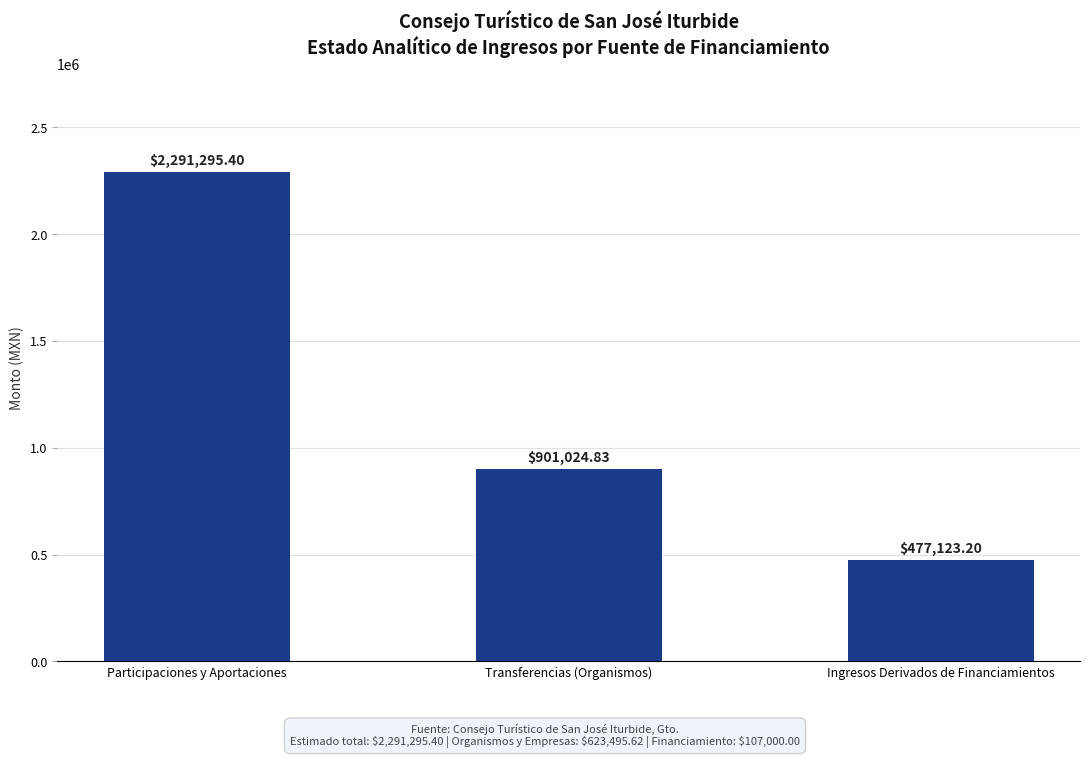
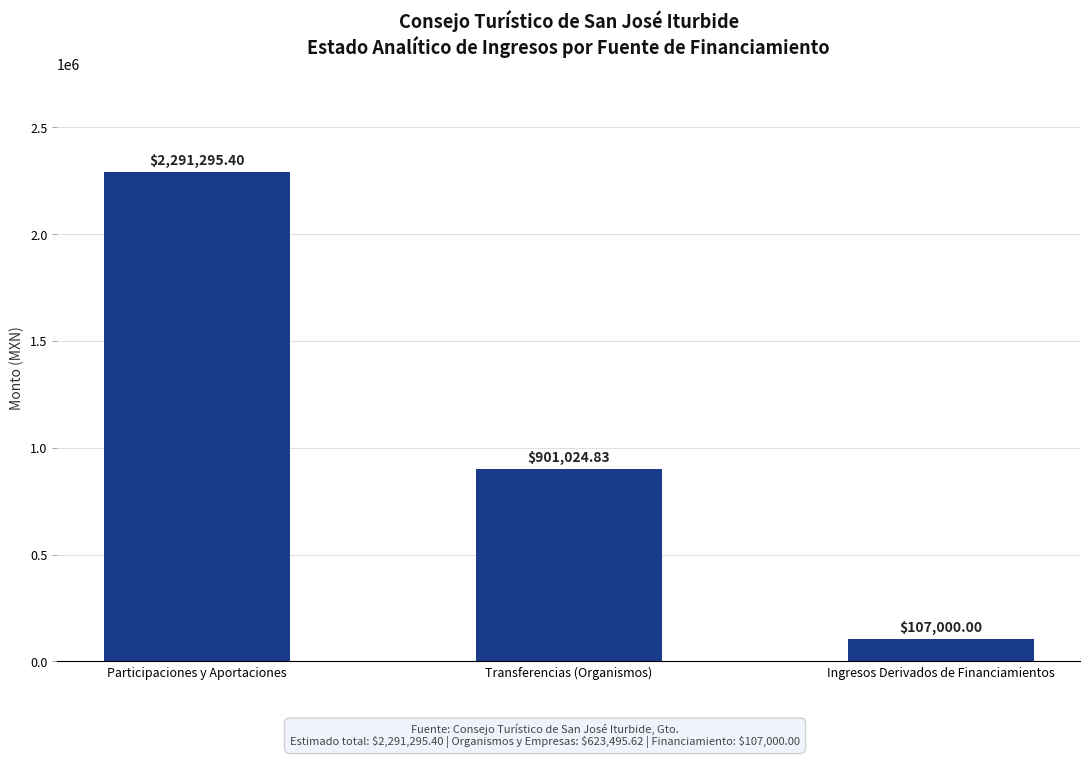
  {
    "Participaciones y Aportaciones": "$2,291,295.40",
    "Transferencias (Organismos)": "$901,024.83",
-   "Ingresos Derivados de Financiamientos": "$477,123.20"
+   "Ingresos Derivados de Financiamientos": "$107,000.00"
  }
